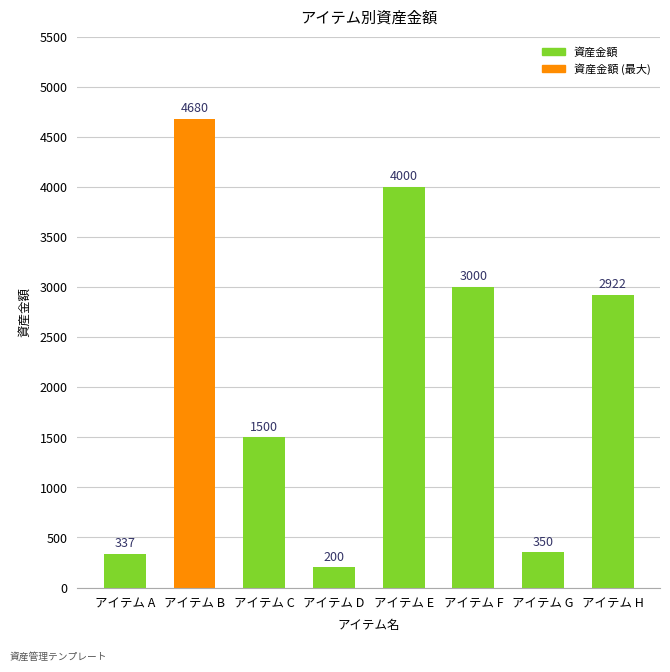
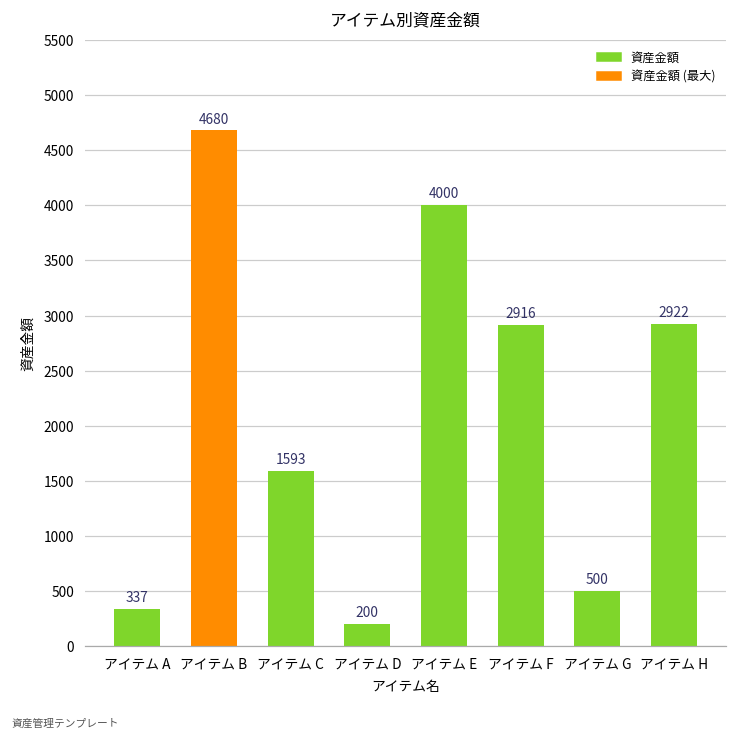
  {
    "アイテム A": 337,
    "アイテム B": 4680,
-   "アイテム C": 1500,
+   "アイテム C": 1593,
    "アイテム D": 200,
    "アイテム E": 4000,
-   "アイテム F": 3000,
-   "アイテム G": 350,
+   "アイテム F": 2916,
+   "アイテム G": 500,
    "アイテム H": 2922
  }
